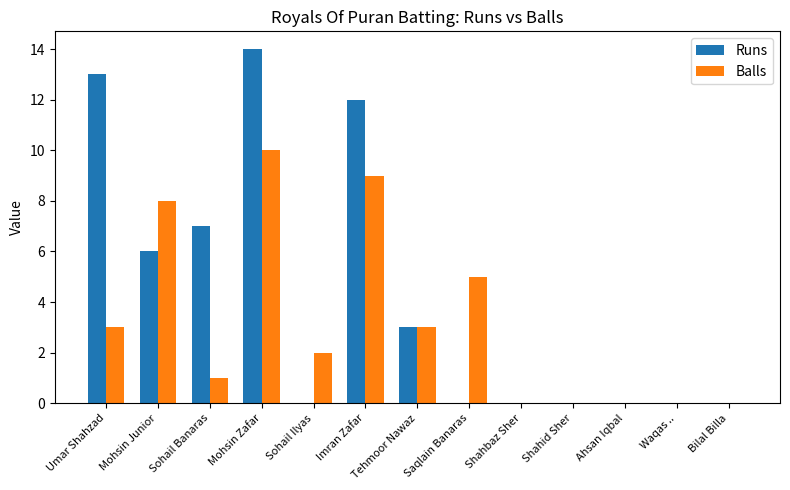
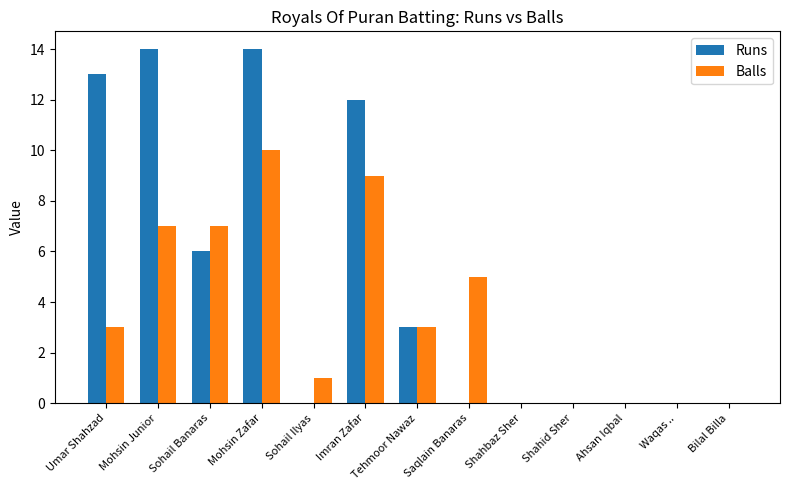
  {
    "Runs": {
      "Umar Shahzad": 13,
-     "Mohsin Junior": 6,
-     "Sohail Banaras": 7,
+     "Mohsin Junior": 14,
+     "Sohail Banaras": 6,
      "Mohsin Zafar": 14,
      "Sohail Ilyas": 0,
      "Imran Zafar": 12,
      "Tehmoor Nawaz": 3,
      "Saqlain Banaras": 0,
      "Shahbaz Sher": 0,
      "Shahid Sher": 0,
      "Ahsan Iqbal": 0,
      "Waqas ..": 0,
      "Bilal Billa": 0
    },
    "Balls": {
      "Umar Shahzad": 3,
-     "Mohsin Junior": 8,
-     "Sohail Banaras": 1,
+     "Mohsin Junior": 7,
+     "Sohail Banaras": 7,
      "Mohsin Zafar": 10,
-     "Sohail Ilyas": 2,
+     "Sohail Ilyas": 1,
      "Imran Zafar": 9,
      "Tehmoor Nawaz": 3,
      "Saqlain Banaras": 5,
      "Shahbaz Sher": 0,
      "Shahid Sher": 0,
      "Ahsan Iqbal": 0,
      "Waqas ..": 0,
      "Bilal Billa": 0
    }
  }
